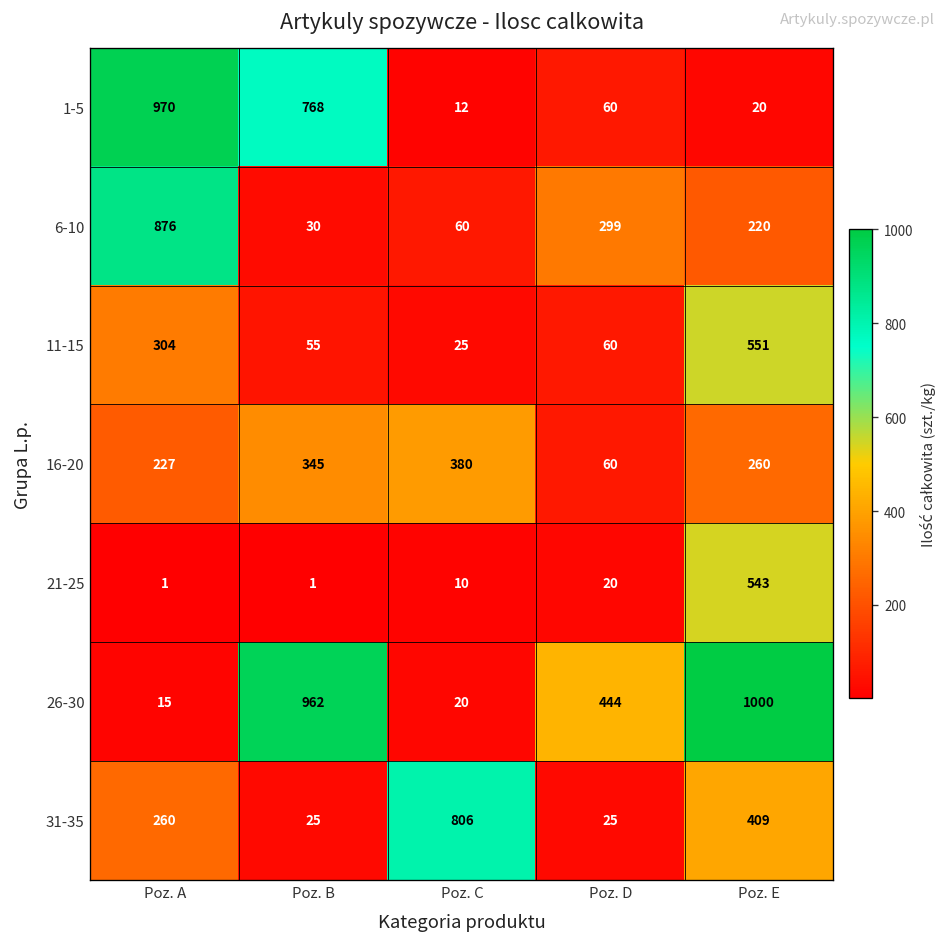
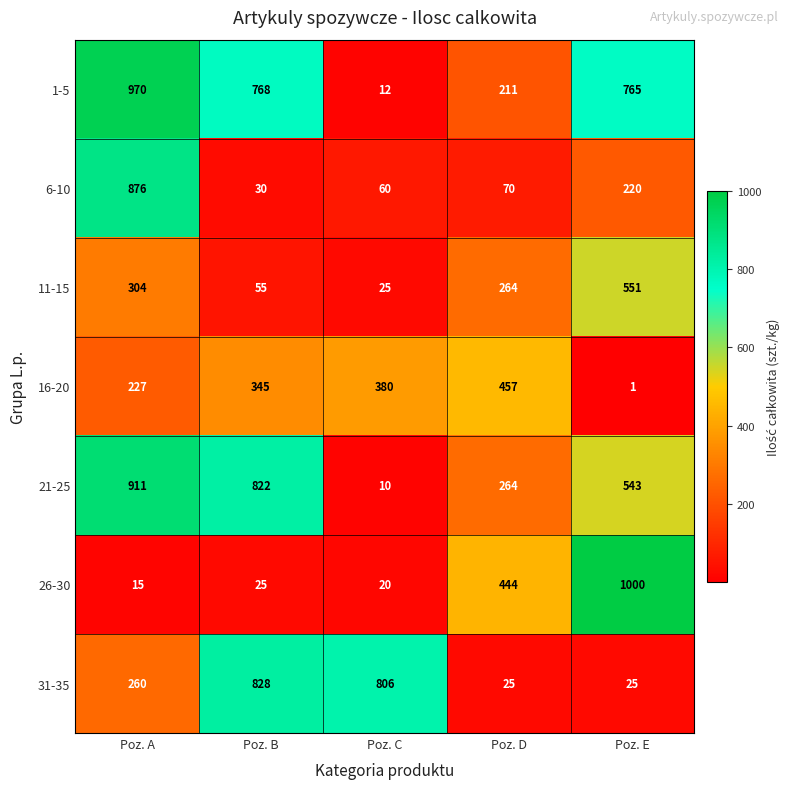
  {
    "1-5": {
      "Poz. A": 970,
      "Poz. B": 768,
      "Poz. C": 12,
-     "Poz. D": 60,
-     "Poz. E": 20
+     "Poz. D": 211,
+     "Poz. E": 765
    },
    "6-10": {
      "Poz. A": 876,
      "Poz. B": 30,
      "Poz. C": 60,
-     "Poz. D": 299,
+     "Poz. D": 70,
      "Poz. E": 220
    },
    "11-15": {
      "Poz. A": 304,
      "Poz. B": 55,
      "Poz. C": 25,
-     "Poz. D": 60,
+     "Poz. D": 264,
      "Poz. E": 551
    },
    "16-20": {
      "Poz. A": 227,
      "Poz. B": 345,
      "Poz. C": 380,
-     "Poz. D": 60,
-     "Poz. E": 260
+     "Poz. D": 457,
+     "Poz. E": 1
    },
    "21-25": {
-     "Poz. A": 1,
-     "Poz. B": 1,
+     "Poz. A": 911,
+     "Poz. B": 822,
      "Poz. C": 10,
-     "Poz. D": 20,
+     "Poz. D": 264,
      "Poz. E": 543
    },
    "26-30": {
      "Poz. A": 15,
-     "Poz. B": 962,
+     "Poz. B": 25,
      "Poz. C": 20,
      "Poz. D": 444,
      "Poz. E": 1000
    },
    "31-35": {
      "Poz. A": 260,
-     "Poz. B": 25,
+     "Poz. B": 828,
      "Poz. C": 806,
      "Poz. D": 25,
-     "Poz. E": 409
+     "Poz. E": 25
    }
  }
